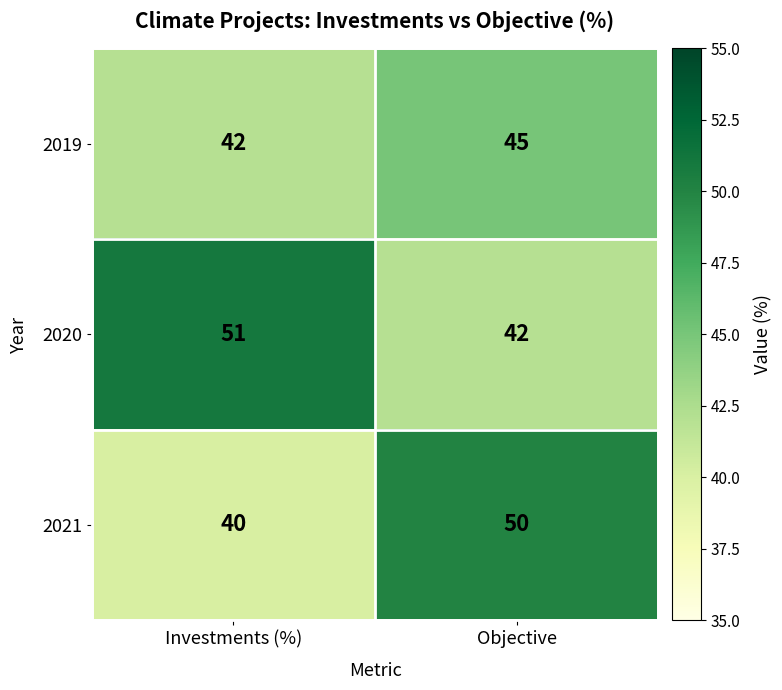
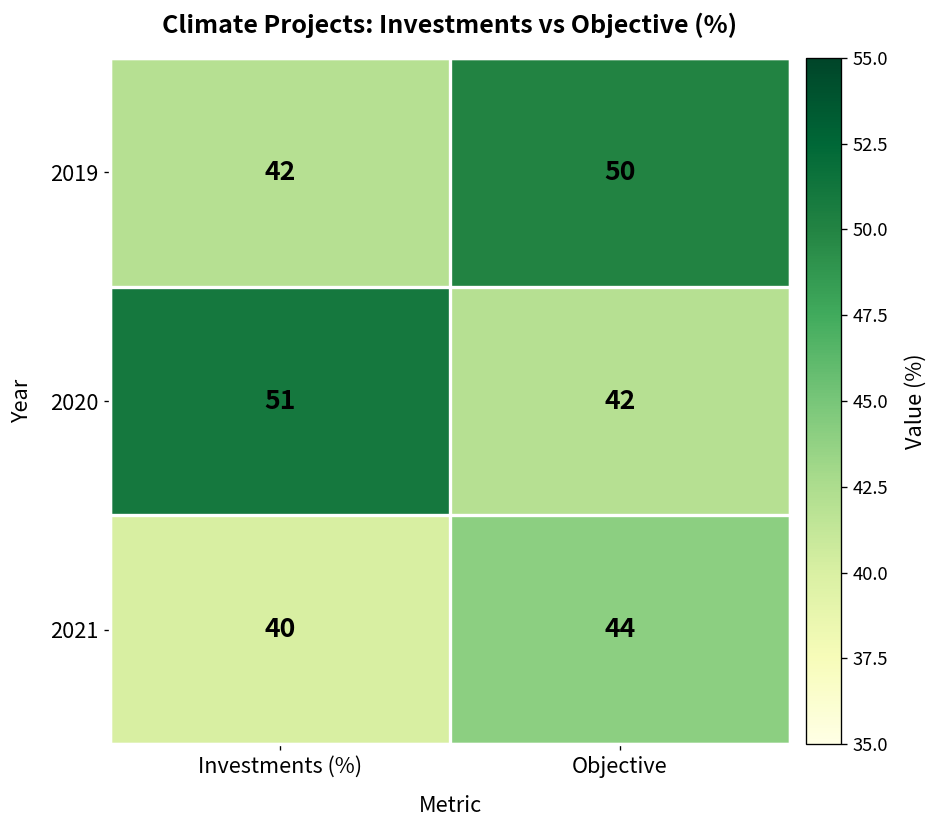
  {
    "2019": {
      "Investments (%)": 42,
-     "Objective": 45
+     "Objective": 50
    },
    "2020": {
      "Investments (%)": 51,
      "Objective": 42
    },
    "2021": {
      "Investments (%)": 40,
-     "Objective": 50
+     "Objective": 44
    }
  }
